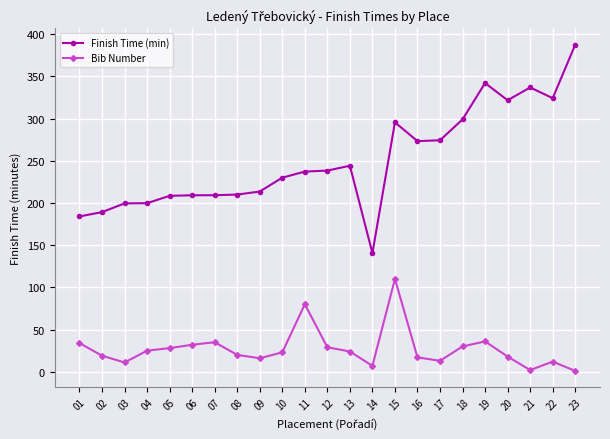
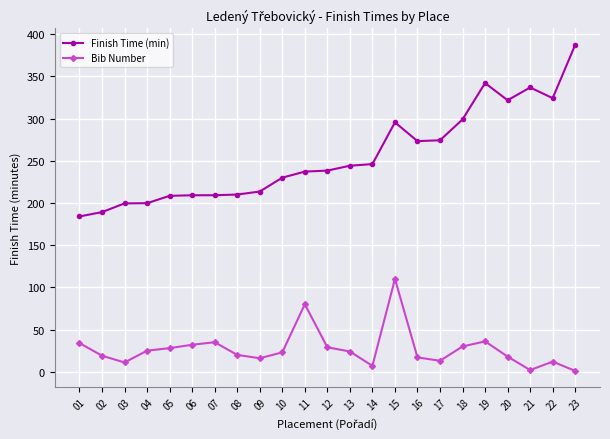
  {
    "Finish Time (min)": {
      "01": 180,
      "02": 190,
      "03": 200,
      "04": 200,
      "05": 210,
      "06": 210,
      "07": 210,
      "08": 210,
      "09": 210,
      "10": 230,
      "11": 240,
      "12": 240,
      "13": 240,
-     "14": 140,
+     "14": 250,
      "15": 300,
      "16": 270,
      "17": 270,
      "18": 300,
      "19": 340,
      "20": 320,
      "21": 340,
      "22": 320,
      "23": 390
    },
    "Bib Number": {
      "01": 30,
      "02": 20,
      "03": 10,
      "04": 30,
      "05": 30,
      "06": 30,
      "07": 40,
      "08": 20,
      "09": 20,
      "10": 20,
      "11": 80,
      "12": 30,
      "13": 20,
      "14": 10,
      "15": 110,
      "16": 20,
      "17": 10,
      "18": 30,
      "19": 40,
      "20": 20,
      "21": 0,
      "22": 10,
      "23": 0
    }
  }
